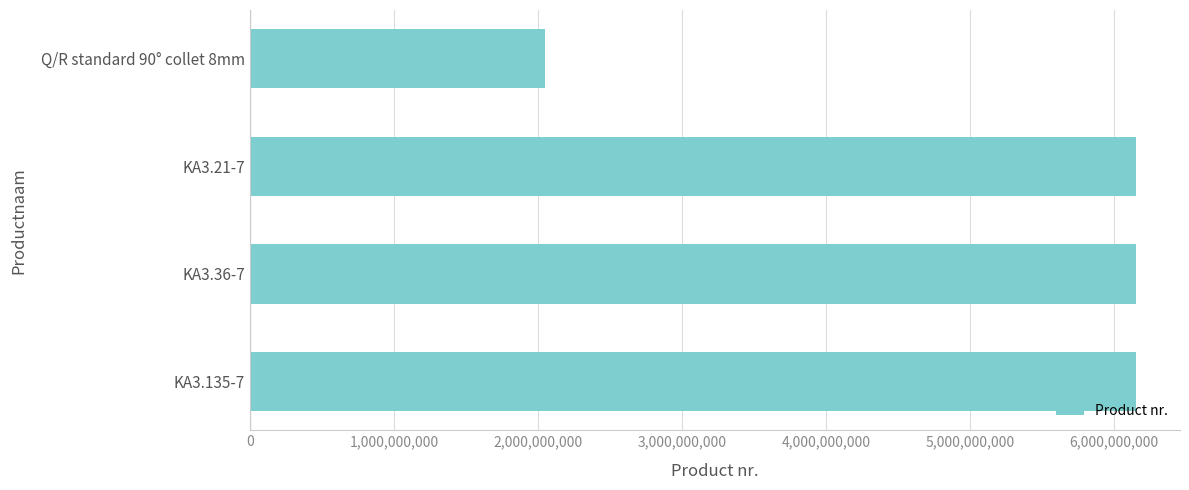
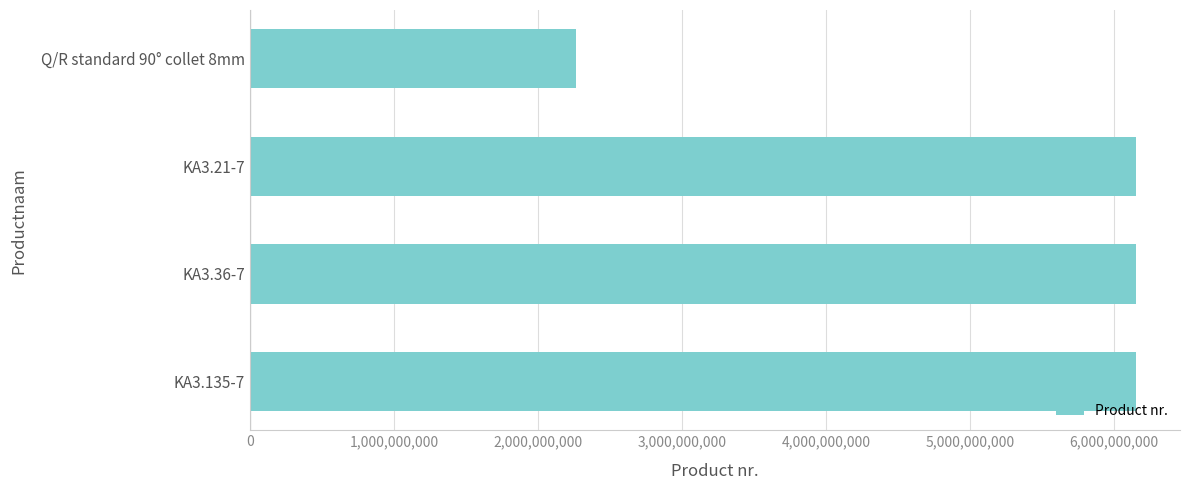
  {
-   "Q/R standard 90° collet 8mm": "2,050,000,000",
+   "Q/R standard 90° collet 8mm": "2,270,000,000",
    "KA3.21-7": "6,150,000,000",
    "KA3.36-7": "6,150,000,000",
    "KA3.135-7": "6,150,000,000"
  }
